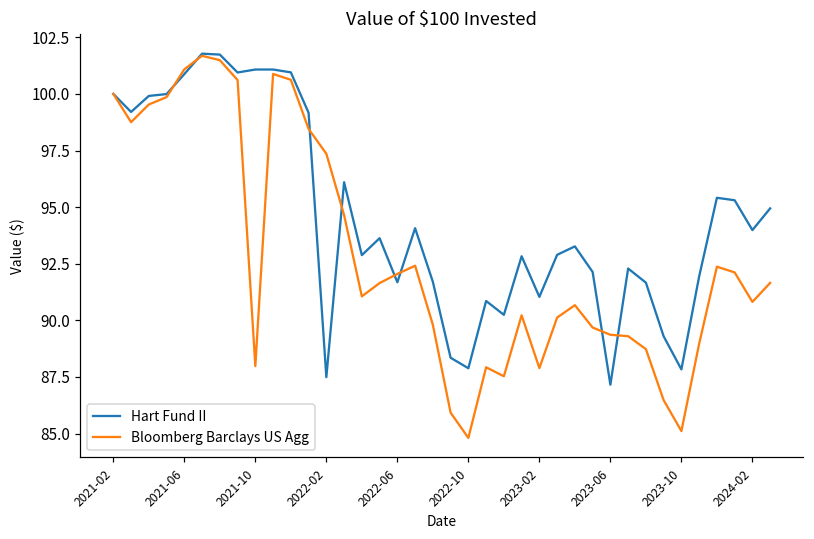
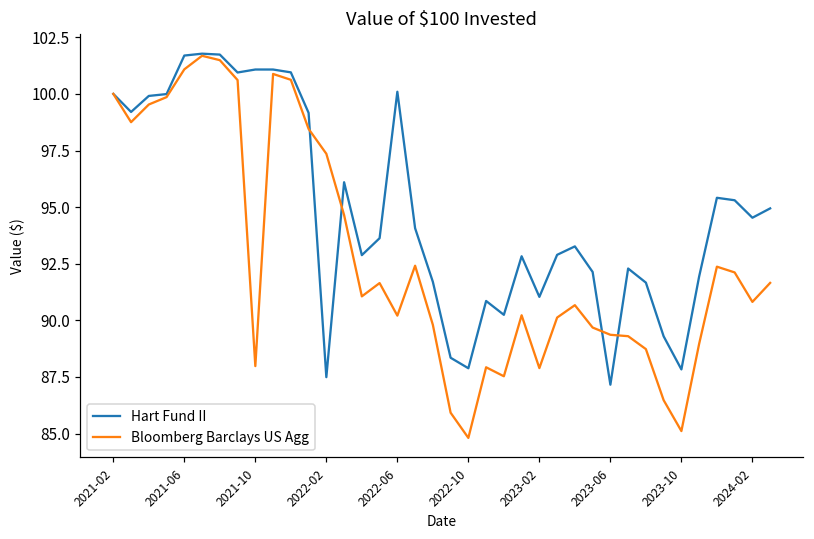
  {
    "Hart Fund II": {
-     "2021-06": 100.9,
+     "2021-06": 101.7,
      "2021-10": 101.1,
      "2022-02": 87.5,
-     "2022-06": 91.7,
+     "2022-06": 100.1,
      "2022-10": 87.9,
      "2023-02": 91.0,
      "2023-06": 87.2,
      "2023-10": 87.8,
-     "2024-02": 94.0
+     "2024-02": 94.5
    },
    "Bloomberg Barclays US Agg": {
      "2021-06": 101.1,
      "2021-10": 88.0,
      "2022-02": 97.4,
-     "2022-06": 92.0,
+     "2022-06": 90.2,
      "2022-10": 84.8,
      "2023-02": 87.9,
      "2023-06": 89.4,
      "2023-10": 85.1,
      "2024-02": 90.8
    }
  }
